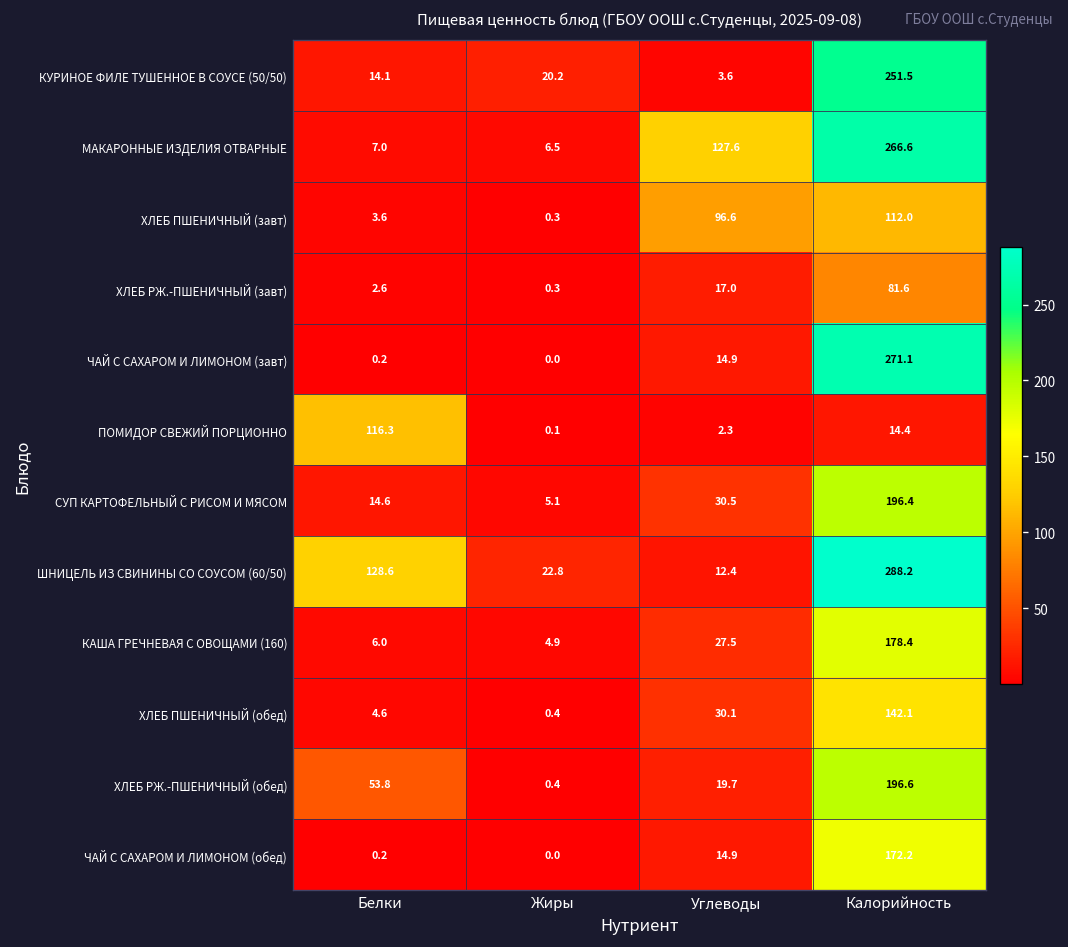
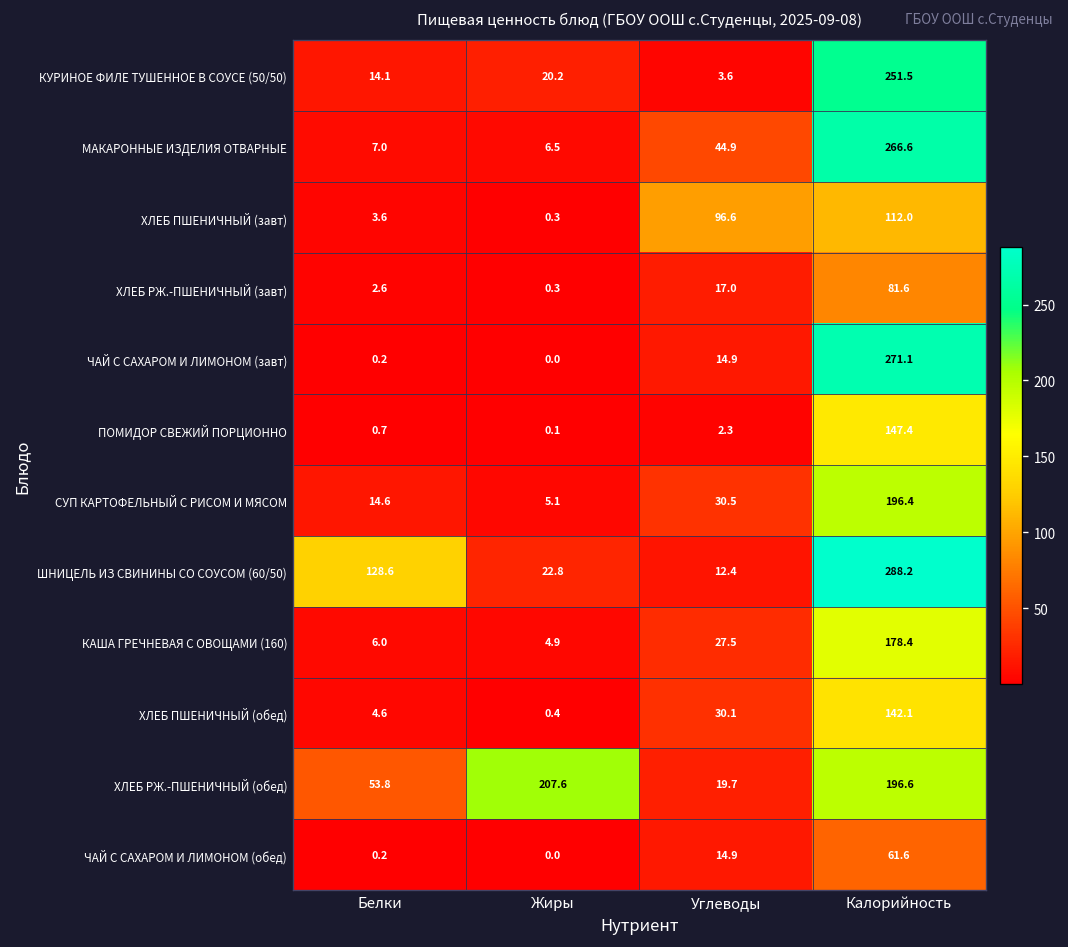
  {
    "КУРИНОЕ ФИЛЕ ТУШЕННОЕ В СОУСЕ (50/50)": {
      "Белки": 14.1,
      "Жиры": 20.2,
      "Углеводы": 3.6,
      "Калорийность": 251.5
    },
    "МАКАРОННЫЕ ИЗДЕЛИЯ ОТВАРНЫЕ": {
      "Белки": 7.0,
      "Жиры": 6.5,
-     "Углеводы": 127.6,
+     "Углеводы": 44.9,
      "Калорийность": 266.6
    },
    "ХЛЕБ ПШЕНИЧНЫЙ (завт)": {
      "Белки": 3.6,
      "Жиры": 0.3,
      "Углеводы": 96.6,
      "Калорийность": 112.0
    },
    "ХЛЕБ РЖ.-ПШЕНИЧНЫЙ (завт)": {
      "Белки": 2.6,
      "Жиры": 0.3,
      "Углеводы": 17.0,
      "Калорийность": 81.6
    },
    "ЧАЙ С САХАРОМ И ЛИМОНОМ (завт)": {
      "Белки": 0.2,
      "Жиры": 0.0,
      "Углеводы": 14.9,
      "Калорийность": 271.1
    },
    "ПОМИДОР СВЕЖИЙ ПОРЦИОННО": {
-     "Белки": 116.3,
+     "Белки": 0.7,
      "Жиры": 0.1,
      "Углеводы": 2.3,
-     "Калорийность": 14.4
+     "Калорийность": 147.4
    },
    "СУП КАРТОФЕЛЬНЫЙ С РИСОМ И МЯСОМ": {
      "Белки": 14.6,
      "Жиры": 5.1,
      "Углеводы": 30.5,
      "Калорийность": 196.4
    },
    "ШНИЦЕЛЬ ИЗ СВИНИНЫ СО СОУСОМ (60/50)": {
      "Белки": 128.6,
      "Жиры": 22.8,
      "Углеводы": 12.4,
      "Калорийность": 288.2
    },
    "КАША ГРЕЧНЕВАЯ С ОВОЩАМИ (160)": {
      "Белки": 6.0,
      "Жиры": 4.9,
      "Углеводы": 27.5,
      "Калорийность": 178.4
    },
    "ХЛЕБ ПШЕНИЧНЫЙ (обед)": {
      "Белки": 4.6,
      "Жиры": 0.4,
      "Углеводы": 30.1,
      "Калорийность": 142.1
    },
    "ХЛЕБ РЖ.-ПШЕНИЧНЫЙ (обед)": {
      "Белки": 53.8,
-     "Жиры": 0.4,
+     "Жиры": 207.6,
      "Углеводы": 19.7,
      "Калорийность": 196.6
    },
    "ЧАЙ С САХАРОМ И ЛИМОНОМ (обед)": {
      "Белки": 0.2,
      "Жиры": 0.0,
      "Углеводы": 14.9,
-     "Калорийность": 172.2
+     "Калорийность": 61.6
    }
  }
